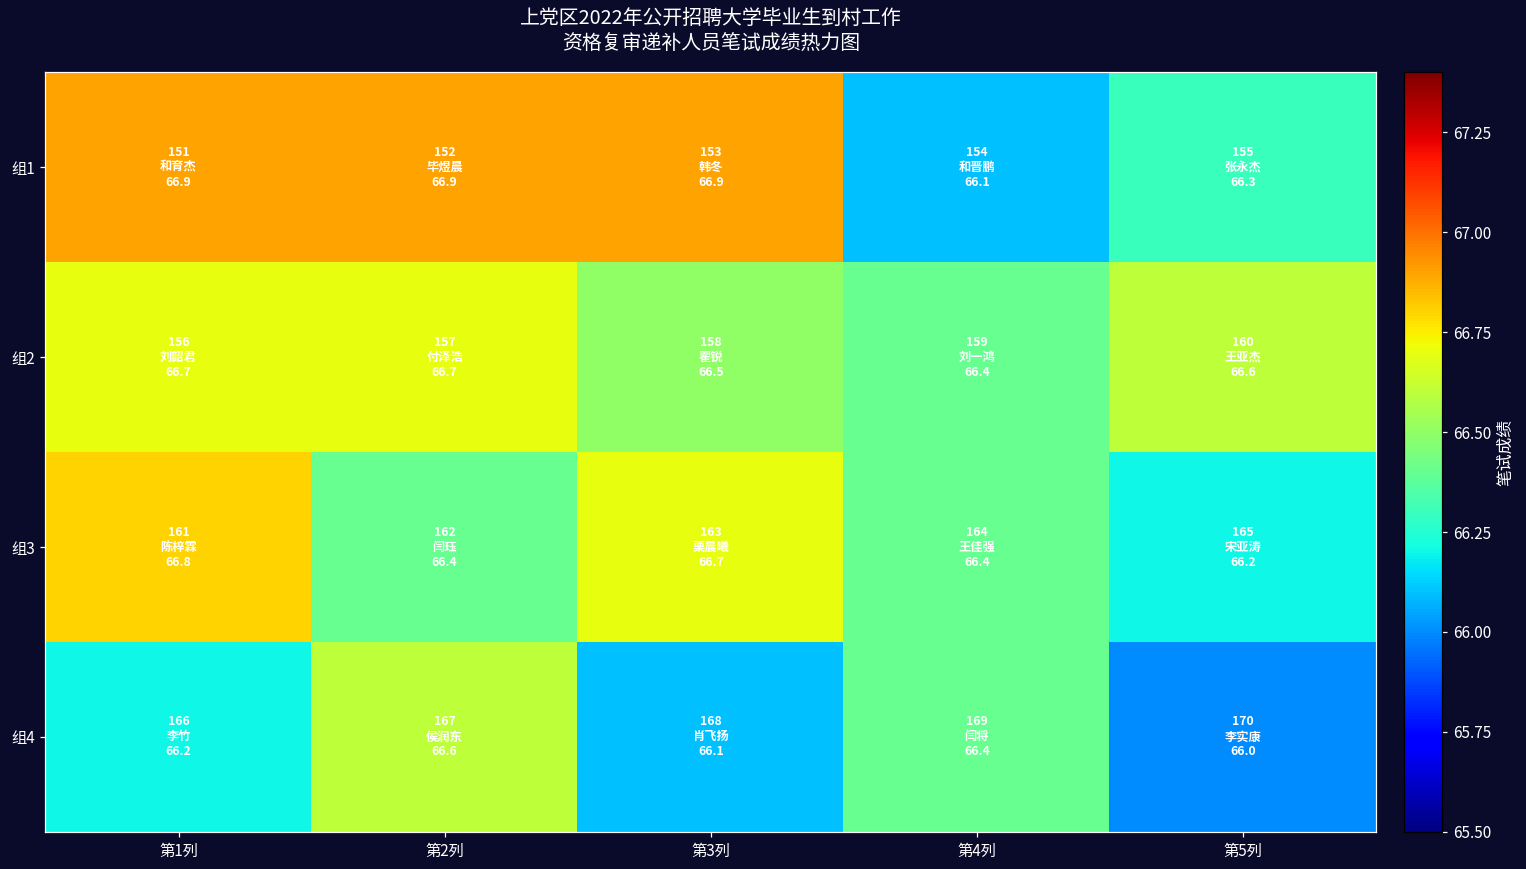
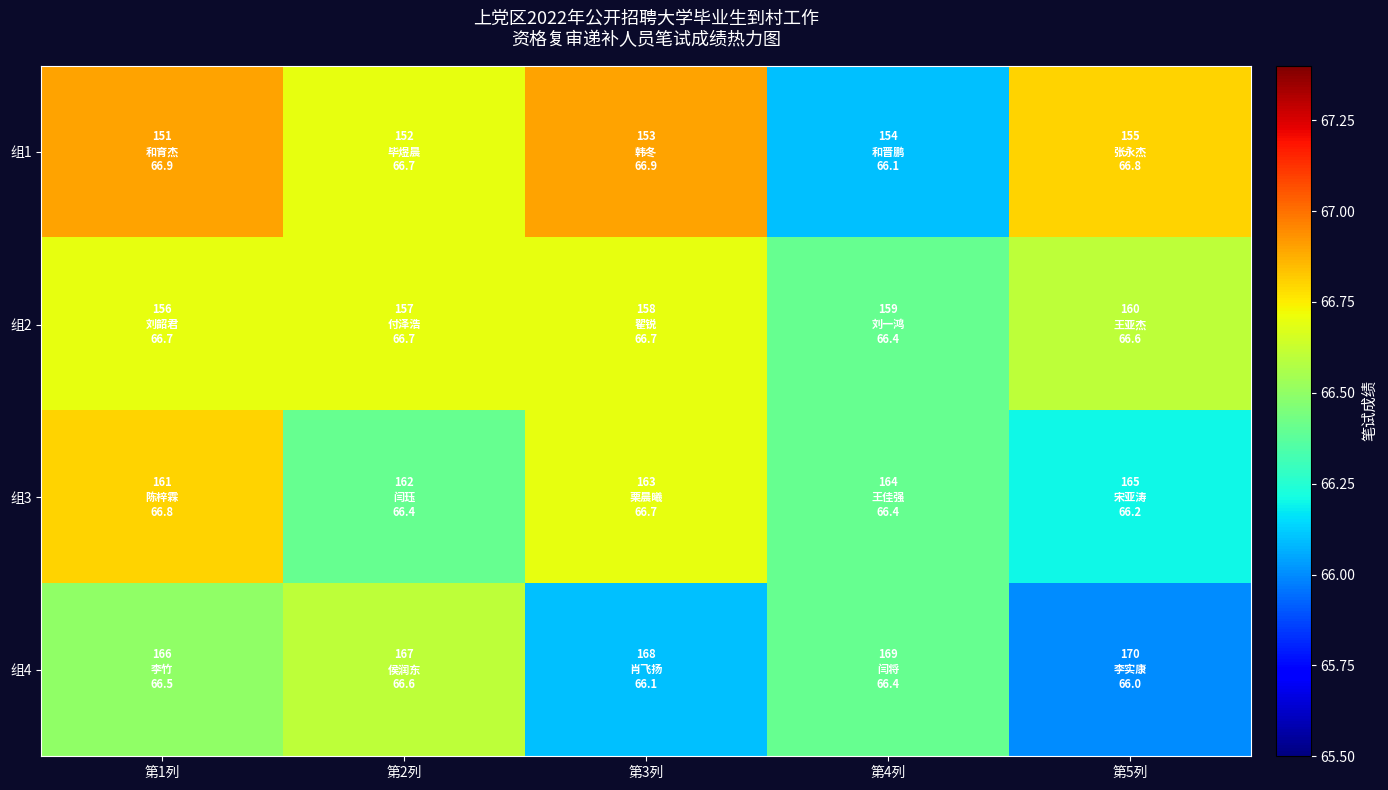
  {
    "组1": {
-     "第2列": 66.9,
-     "第5列": 66.3
+     "第2列": 66.7,
+     "第5列": 66.8
    },
    "组2": {
-     "第3列": 66.5
+     "第3列": 66.7
    },
    "组4": {
-     "第1列": 66.2
+     "第1列": 66.5
    }
  }
